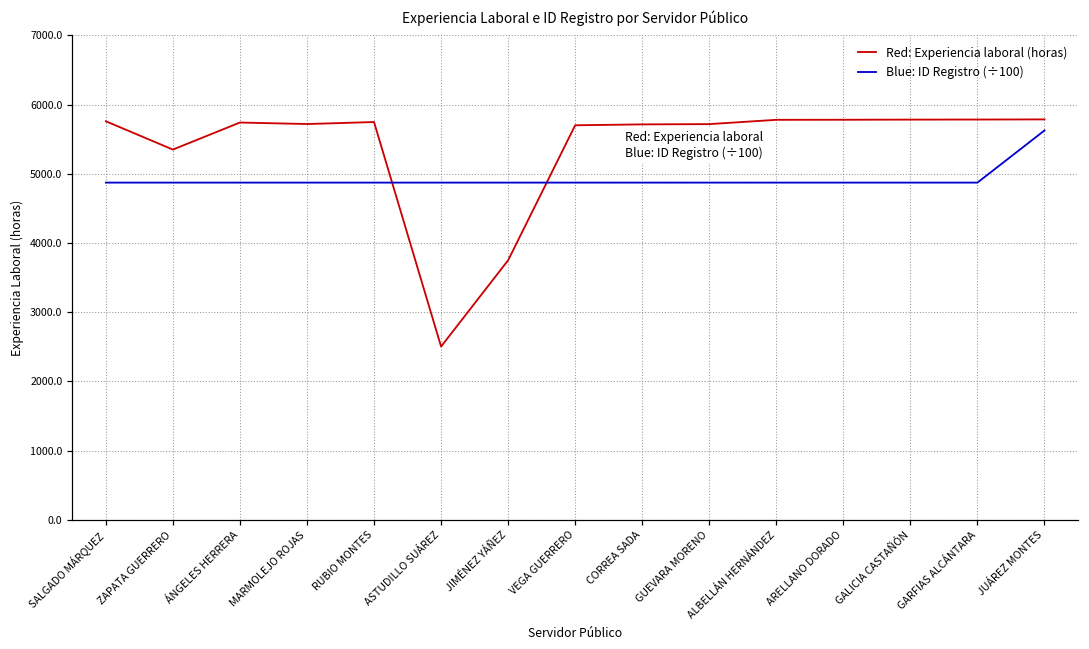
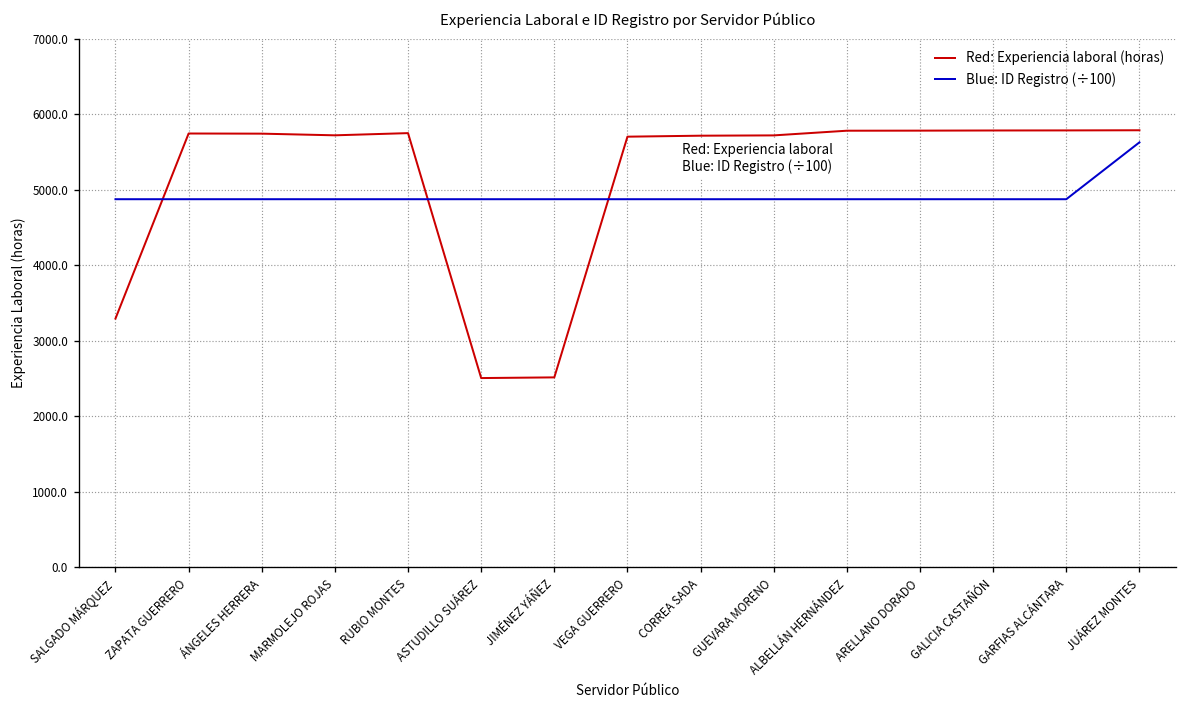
  {
    "Red: Experiencia laboral (horas)": {
-     "SALGADO MÁRQUEZ": 5800,
-     "ZAPATA GUERRERO": 5400,
+     "SALGADO MÁRQUEZ": 3300,
+     "ZAPATA GUERRERO": 5700,
      "ÁNGELES HERRERA": 5700,
      "MARMOLEJO ROJAS": 5700,
      "RUBIO MONTES": 5700,
      "ASTUDILLO SUÁREZ": 2500,
-     "JIMÉNEZ YÁÑEZ": 3800,
+     "JIMÉNEZ YÁÑEZ": 2500,
      "VEGA GUERRERO": 5700,
      "ALBELLÁN HERNÁNDEZ": 5800,
      "ARELLANO DORADO": 5800,
      "GALICIA CASTAÑÓN": 5800,
      "GARFIAS ALCÁNTARA": 5800,
      "JUÁREZ MONTES": 5800
    },
    "Blue: ID Registro (÷100)": {
      "SALGADO MÁRQUEZ": 4900,
      "ZAPATA GUERRERO": 4900,
      "ÁNGELES HERRERA": 4900,
      "MARMOLEJO ROJAS": 4900,
      "RUBIO MONTES": 4900,
      "ASTUDILLO SUÁREZ": 4900,
      "JIMÉNEZ YÁÑEZ": 4900,
      "VEGA GUERRERO": 4900,
      "CORREA SADA": 4900,
      "GUEVARA MORENO": 4900,
      "ALBELLÁN HERNÁNDEZ": 4900,
      "ARELLANO DORADO": 4900,
      "GALICIA CASTAÑÓN": 4900,
      "GARFIAS ALCÁNTARA": 4900,
      "JUÁREZ MONTES": 5600
    }
  }
